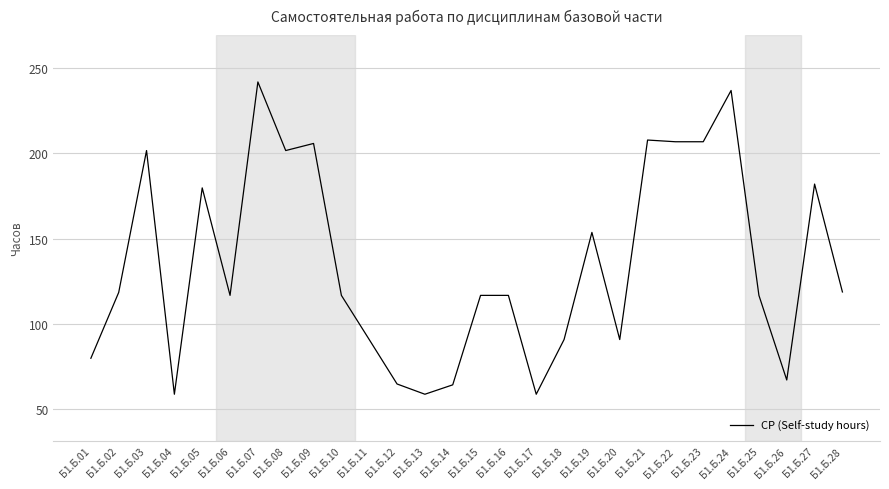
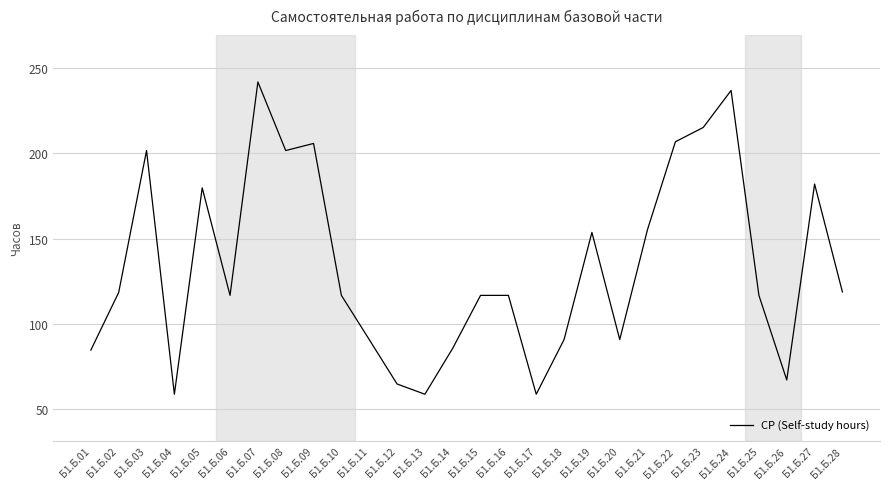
  {
-   "Б1.Б.01": 80,
+   "Б1.Б.01": 85,
    "Б1.Б.02": 118,
    "Б1.Б.03": 202,
    "Б1.Б.04": 59,
    "Б1.Б.05": 180,
    "Б1.Б.06": 117,
    "Б1.Б.07": 242,
    "Б1.Б.08": 202,
    "Б1.Б.09": 206,
    "Б1.Б.10": 117,
    "Б1.Б.11": 91,
    "Б1.Б.12": 65,
    "Б1.Б.13": 59,
-   "Б1.Б.14": 64,
+   "Б1.Б.14": 86,
    "Б1.Б.15": 117,
    "Б1.Б.16": 117,
    "Б1.Б.17": 59,
    "Б1.Б.18": 91,
    "Б1.Б.19": 154,
    "Б1.Б.20": 91,
-   "Б1.Б.21": 208,
+   "Б1.Б.21": 155,
    "Б1.Б.22": 207,
-   "Б1.Б.23": 207,
+   "Б1.Б.23": 215,
    "Б1.Б.24": 237,
    "Б1.Б.25": 117,
    "Б1.Б.26": 67,
    "Б1.Б.27": 182,
    "Б1.Б.28": 119
  }
